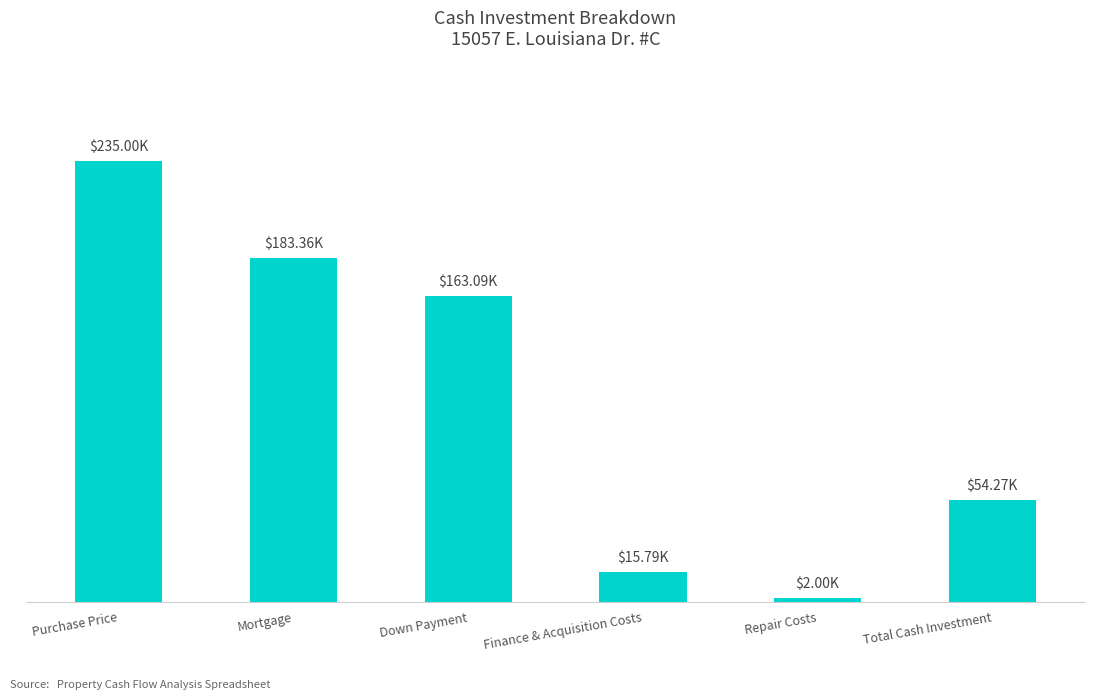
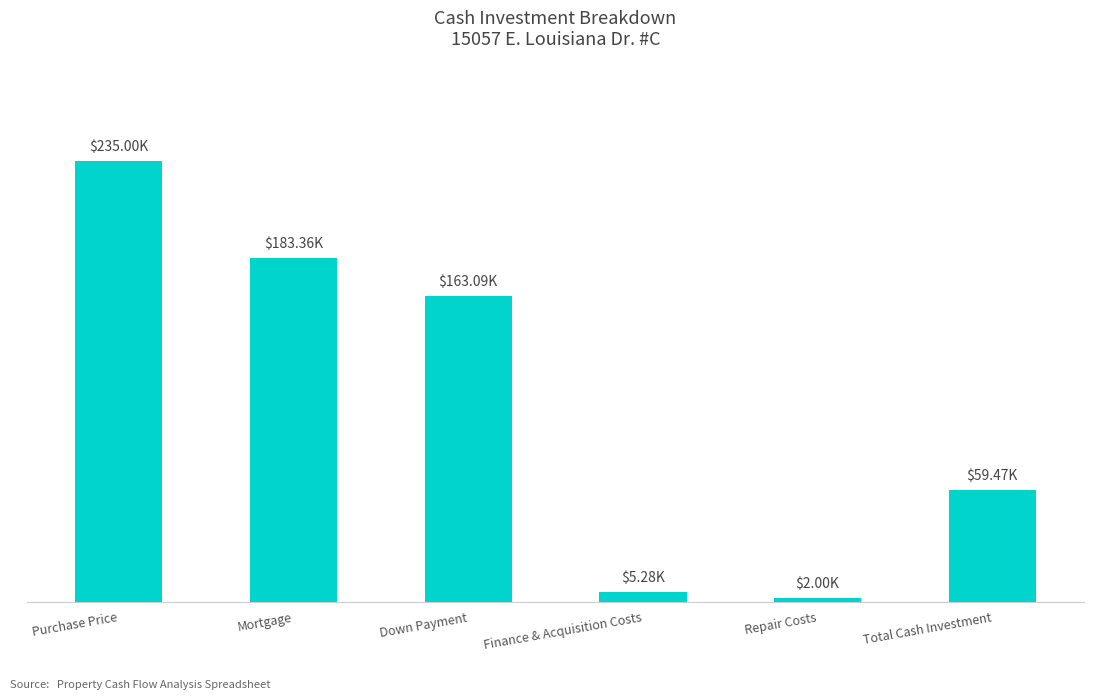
  {
    "Purchase Price": "$235.00K",
    "Mortgage": "$183.36K",
    "Down Payment": "$163.09K",
-   "Finance & Acquisition Costs": "$15.79K",
+   "Finance & Acquisition Costs": "$5.28K",
    "Repair Costs": "$2.00K",
-   "Total Cash Investment": "$54.27K"
+   "Total Cash Investment": "$59.47K"
  }
